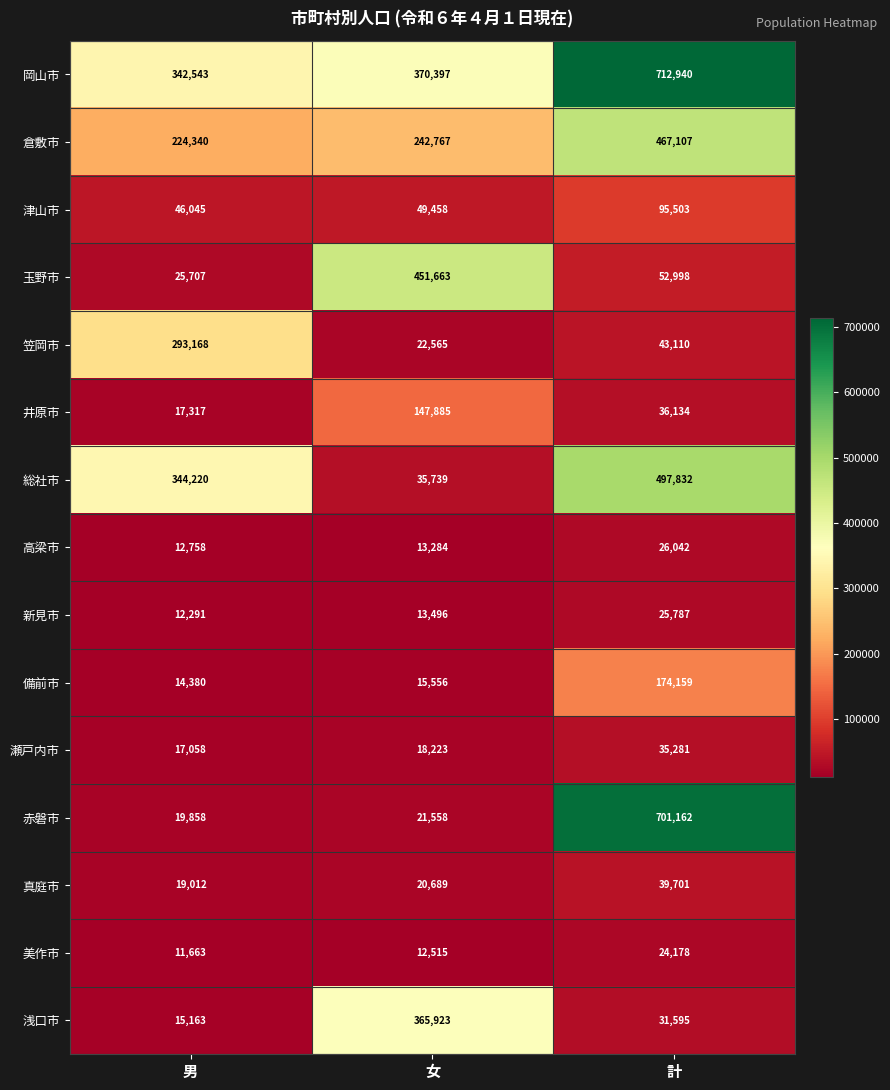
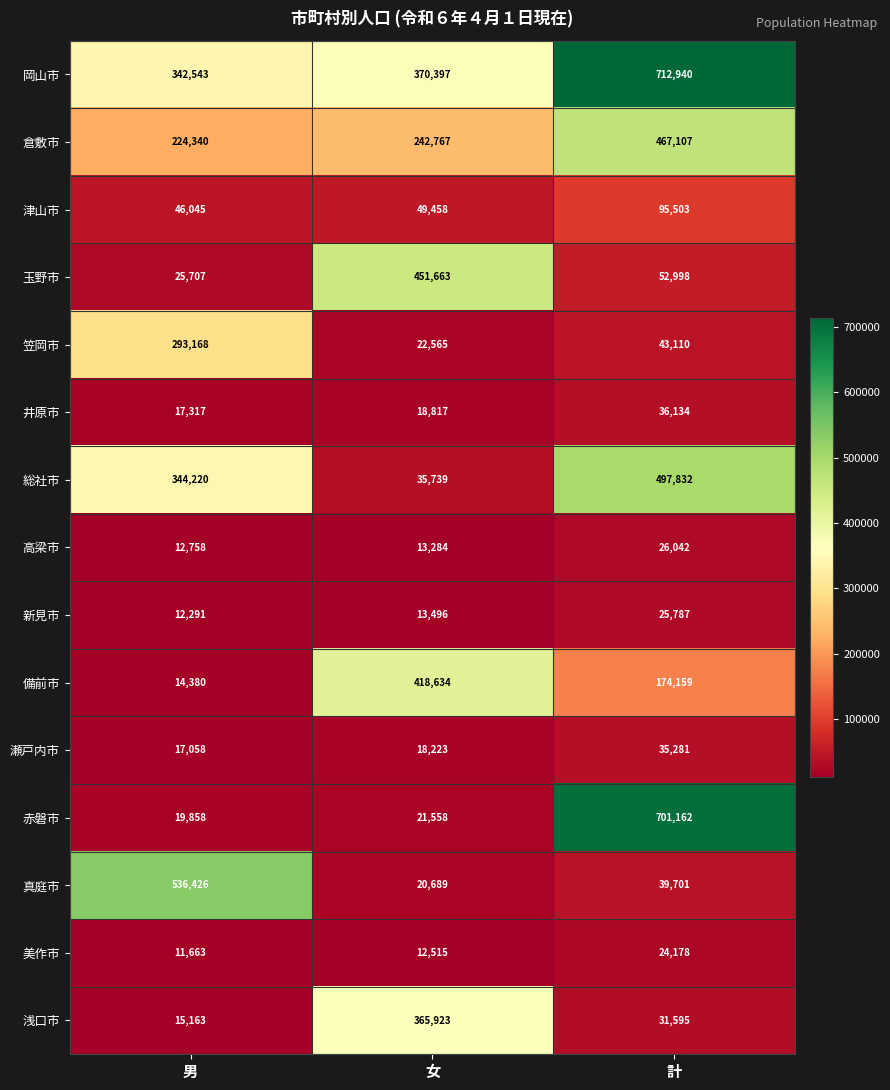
  {
    "岡山市": {
      "男": "342,543",
      "女": "370,397",
      "計": "712,940"
    },
    "倉敷市": {
      "男": "224,340",
      "女": "242,767",
      "計": "467,107"
    },
    "津山市": {
      "男": "46,045",
      "女": "49,458",
      "計": "95,503"
    },
    "玉野市": {
      "男": "25,707",
      "女": "451,663",
      "計": "52,998"
    },
    "笠岡市": {
      "男": "293,168",
      "女": "22,565",
      "計": "43,110"
    },
    "井原市": {
      "男": "17,317",
-     "女": "147,885",
+     "女": "18,817",
      "計": "36,134"
    },
    "総社市": {
      "男": "344,220",
      "女": "35,739",
      "計": "497,832"
    },
    "高梁市": {
      "男": "12,758",
      "女": "13,284",
      "計": "26,042"
    },
    "新見市": {
      "男": "12,291",
      "女": "13,496",
      "計": "25,787"
    },
    "備前市": {
      "男": "14,380",
-     "女": "15,556",
+     "女": "418,634",
      "計": "174,159"
    },
    "瀬戸内市": {
      "男": "17,058",
      "女": "18,223",
      "計": "35,281"
    },
    "赤磐市": {
      "男": "19,858",
      "女": "21,558",
      "計": "701,162"
    },
    "真庭市": {
-     "男": "19,012",
+     "男": "536,426",
      "女": "20,689",
      "計": "39,701"
    },
    "美作市": {
      "男": "11,663",
      "女": "12,515",
      "計": "24,178"
    },
    "浅口市": {
      "男": "15,163",
      "女": "365,923",
      "計": "31,595"
    }
  }
